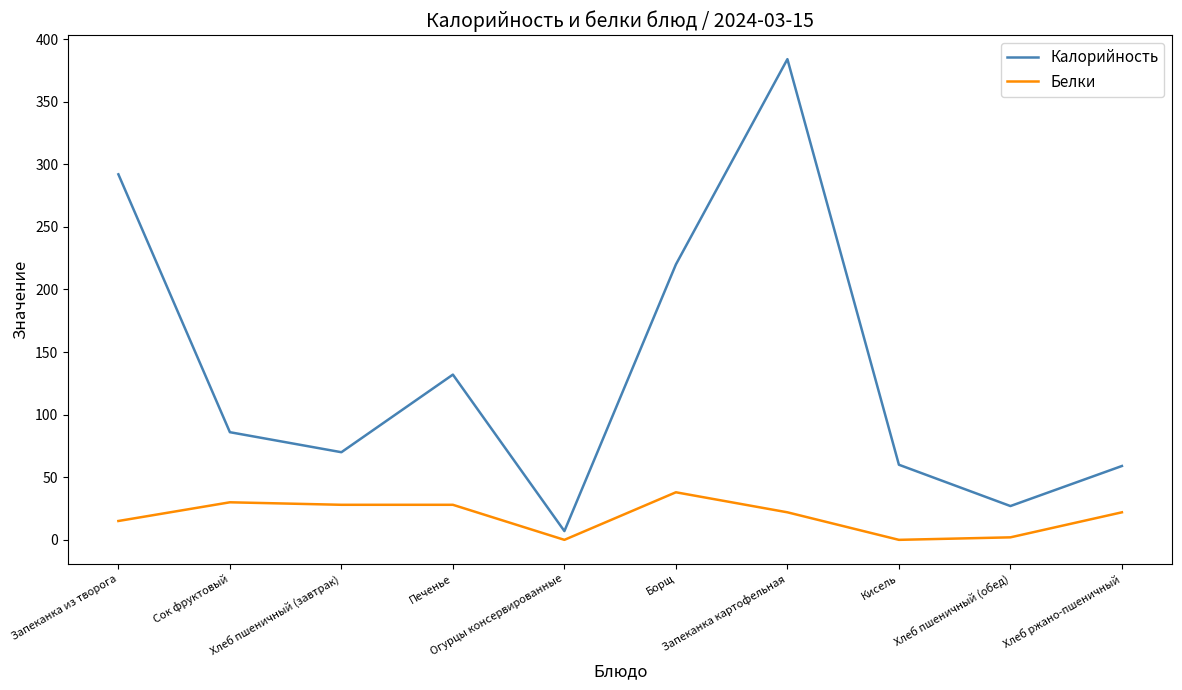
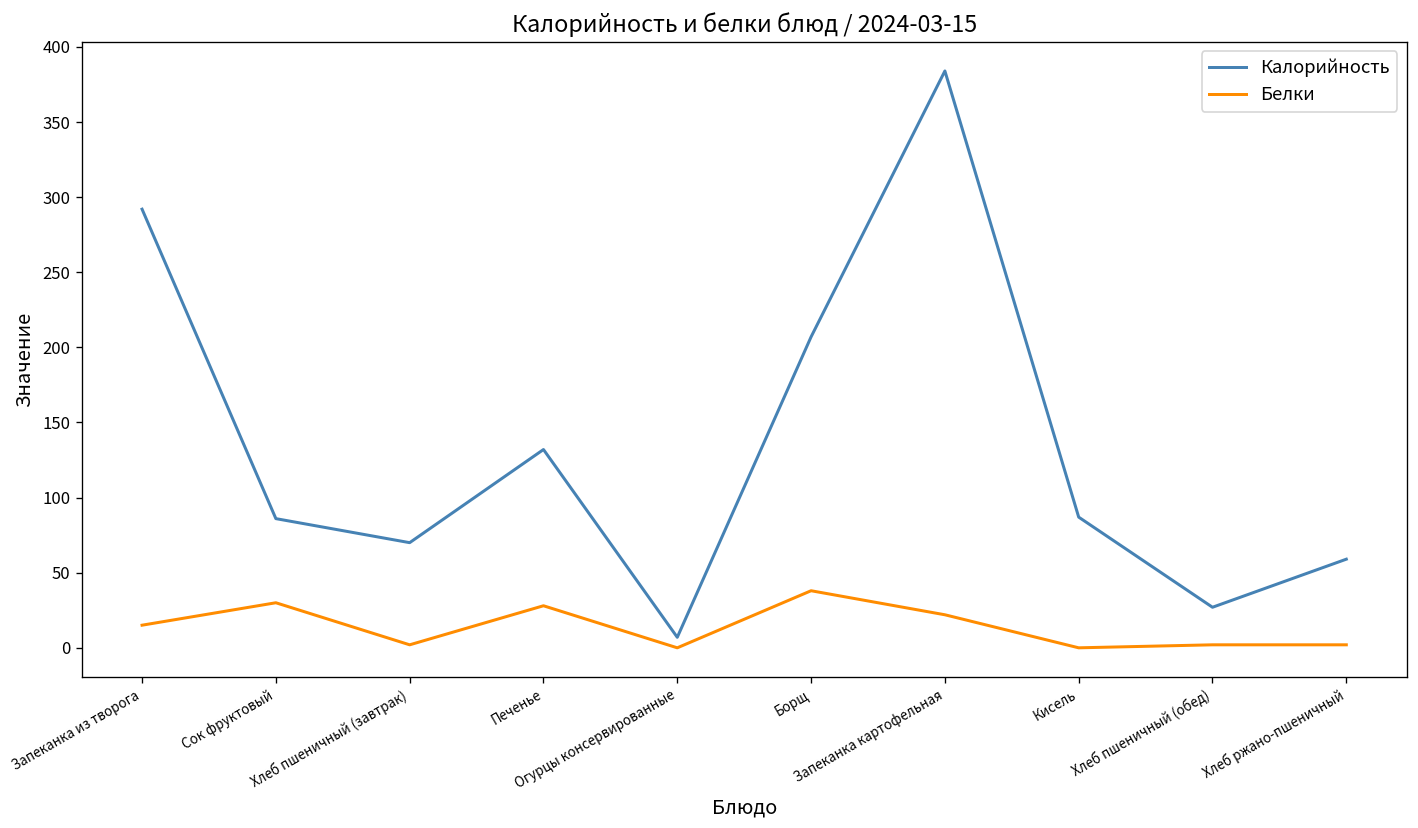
  {
    "Калорийность": {
      "Запеканка из творога": 292,
      "Сок фруктовый": 86,
      "Хлеб пшеничный (завтрак)": 70,
      "Печенье": 132,
      "Огурцы консервированные": 7,
-     "Борщ": 220,
+     "Борщ": 207,
      "Запеканка картофельная": 384,
-     "Кисель": 60,
+     "Кисель": 87,
      "Хлеб пшеничный (обед)": 27,
      "Хлеб ржано-пшеничный": 59
    },
    "Белки": {
      "Запеканка из творога": 15,
      "Сок фруктовый": 30,
-     "Хлеб пшеничный (завтрак)": 28,
+     "Хлеб пшеничный (завтрак)": 2,
      "Печенье": 28,
      "Огурцы консервированные": 0,
      "Борщ": 38,
      "Запеканка картофельная": 22,
      "Кисель": 0,
      "Хлеб пшеничный (обед)": 2,
-     "Хлеб ржано-пшеничный": 22
+     "Хлеб ржано-пшеничный": 2
    }
  }
